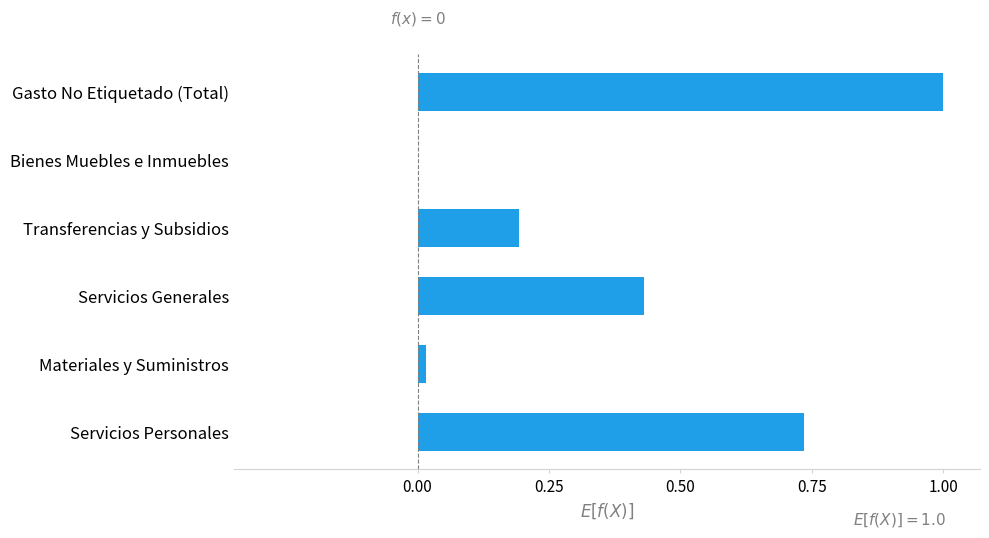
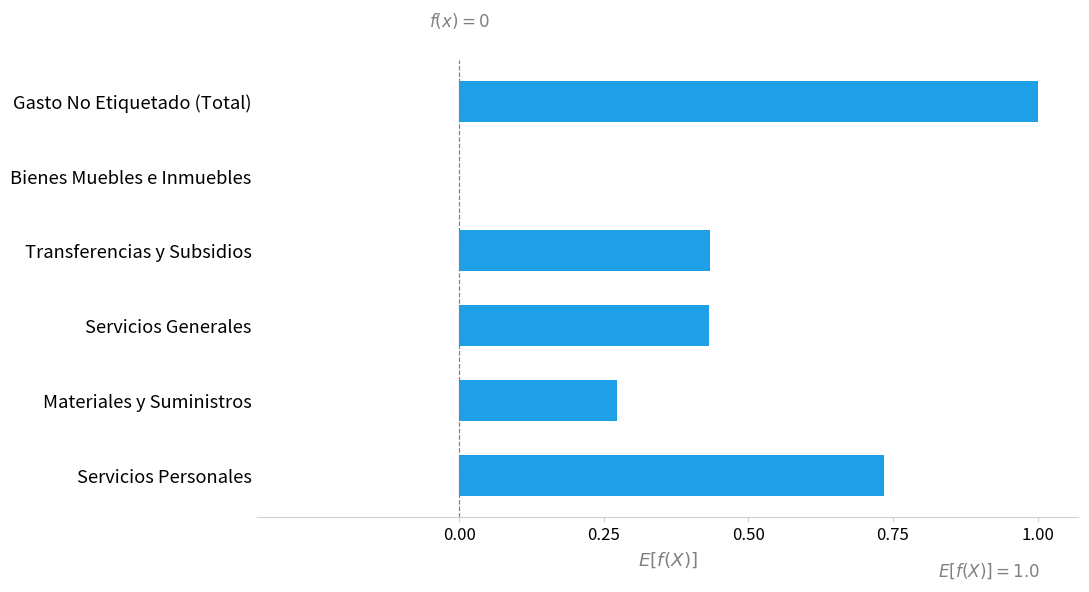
  {
    "Gasto No Etiquetado (Total)": 1.00,
    "Bienes Muebles e Inmuebles": 0.00,
-   "Transferencias y Subsidios": 0.19,
+   "Transferencias y Subsidios": 0.43,
    "Servicios Generales": 0.43,
-   "Materiales y Suministros": 0.02,
+   "Materiales y Suministros": 0.27,
    "Servicios Personales": 0.73
  }
